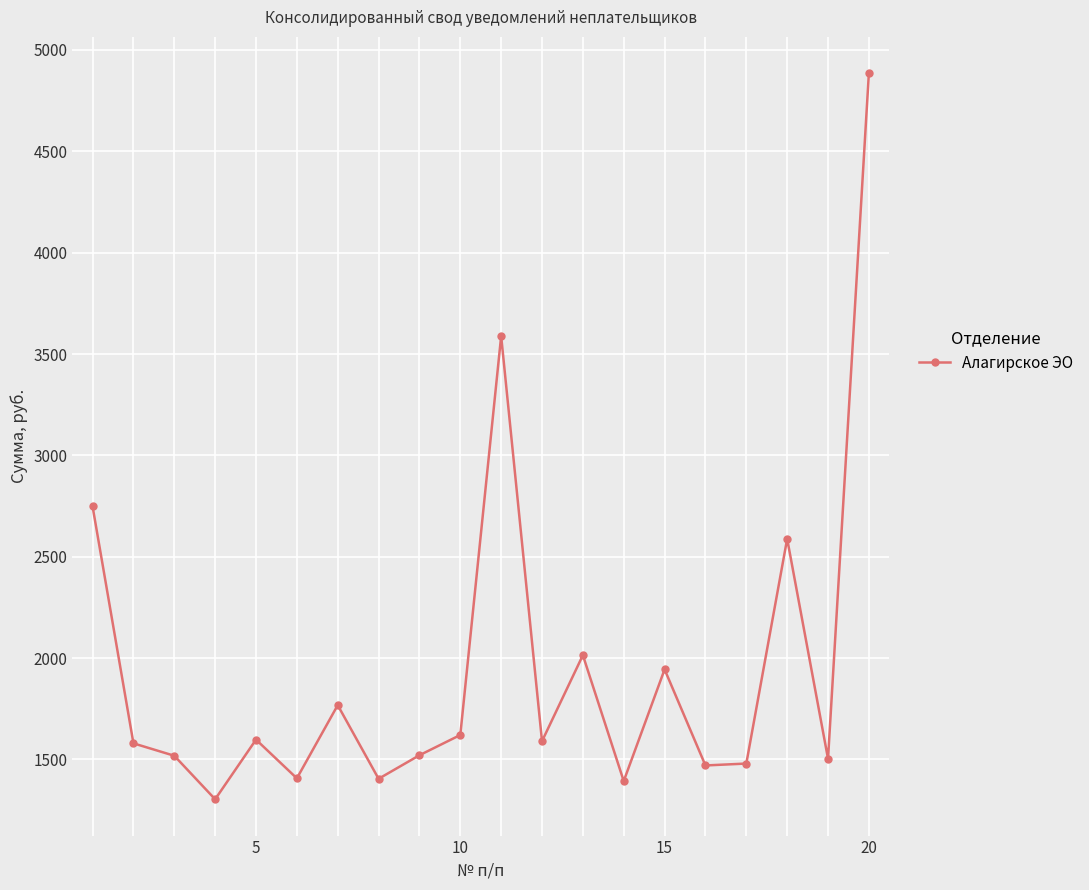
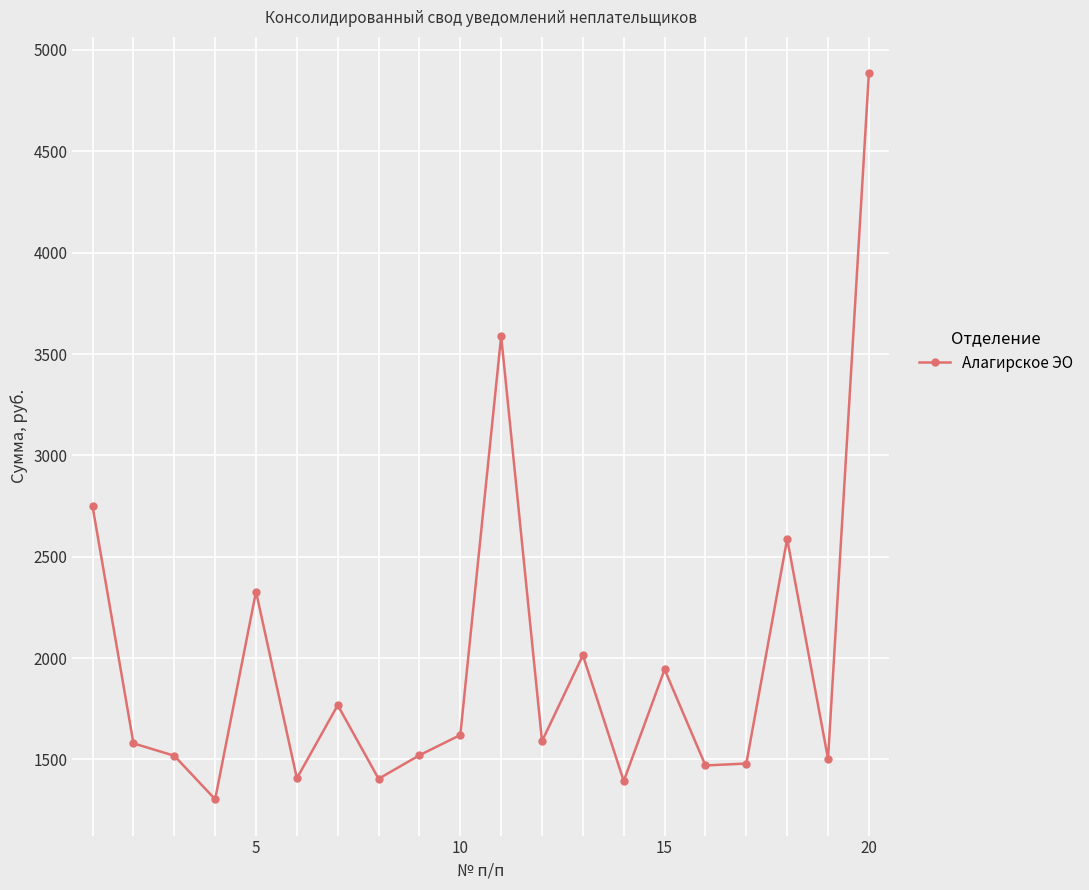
  {
-   "5": 1600,
+   "5": 2330,
    "10": 1620,
    "15": 1940,
    "20": 4890
  }
